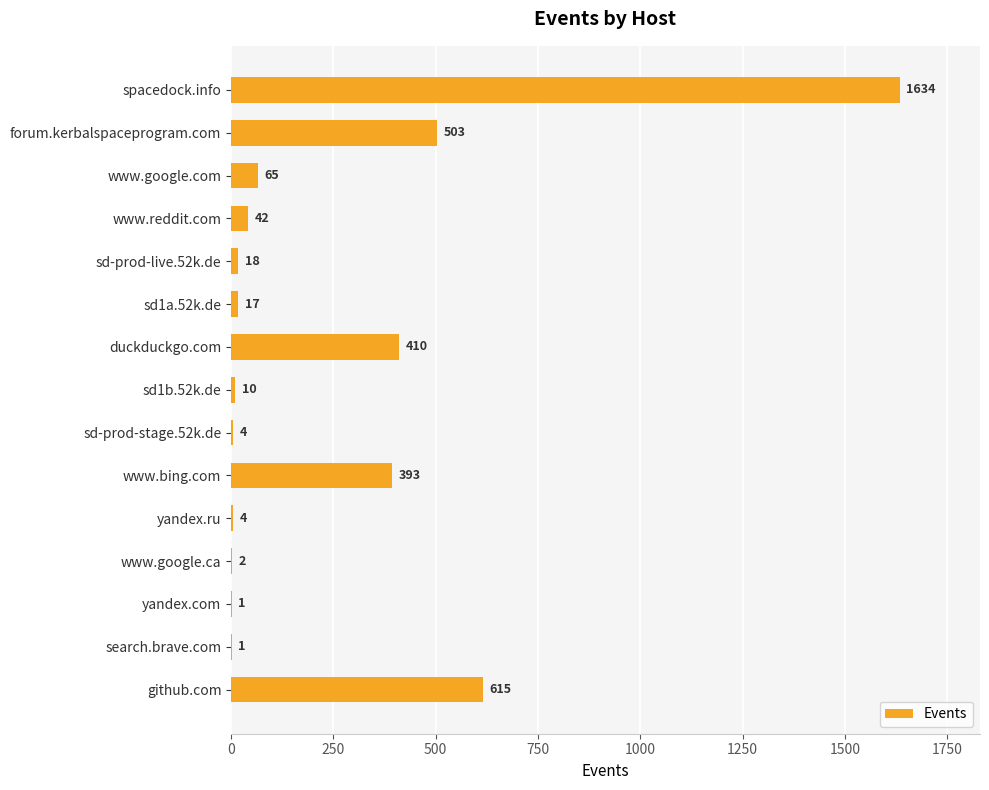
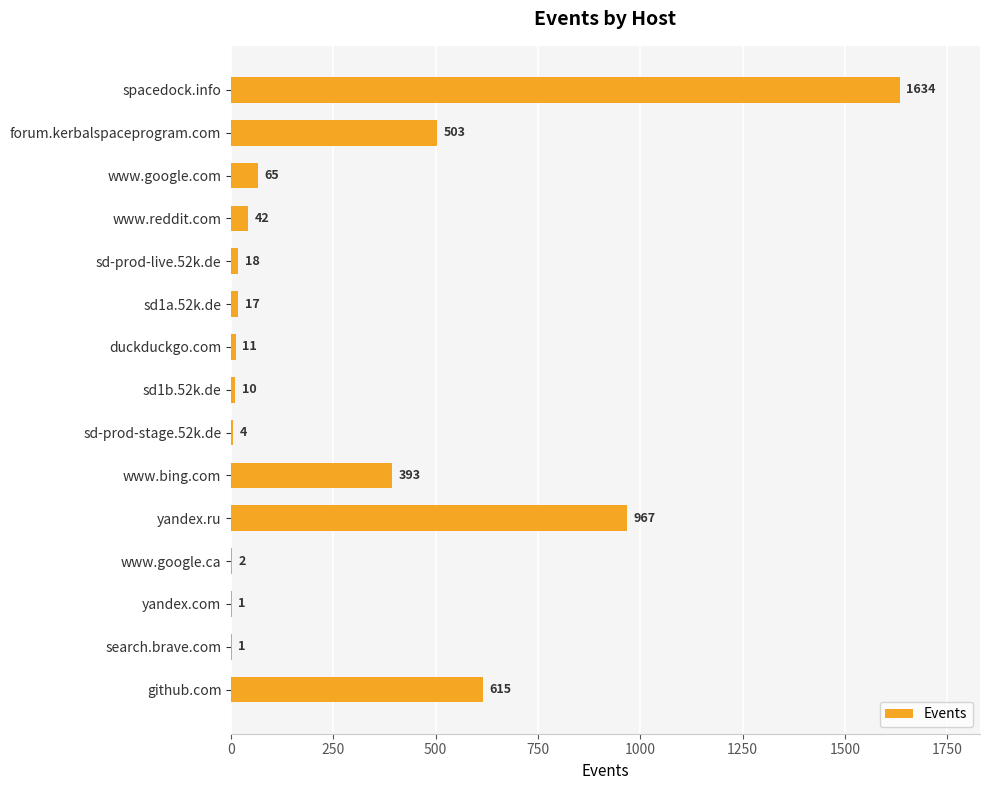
  {
    "spacedock.info": 1634,
    "forum.kerbalspaceprogram.com": 503,
    "www.google.com": 65,
    "www.reddit.com": 42,
    "sd-prod-live.52k.de": 18,
    "sd1a.52k.de": 17,
-   "duckduckgo.com": 410,
+   "duckduckgo.com": 11,
    "sd1b.52k.de": 10,
    "sd-prod-stage.52k.de": 4,
    "www.bing.com": 393,
-   "yandex.ru": 4,
+   "yandex.ru": 967,
    "www.google.ca": 2,
    "yandex.com": 1,
    "search.brave.com": 1,
    "github.com": 615
  }
